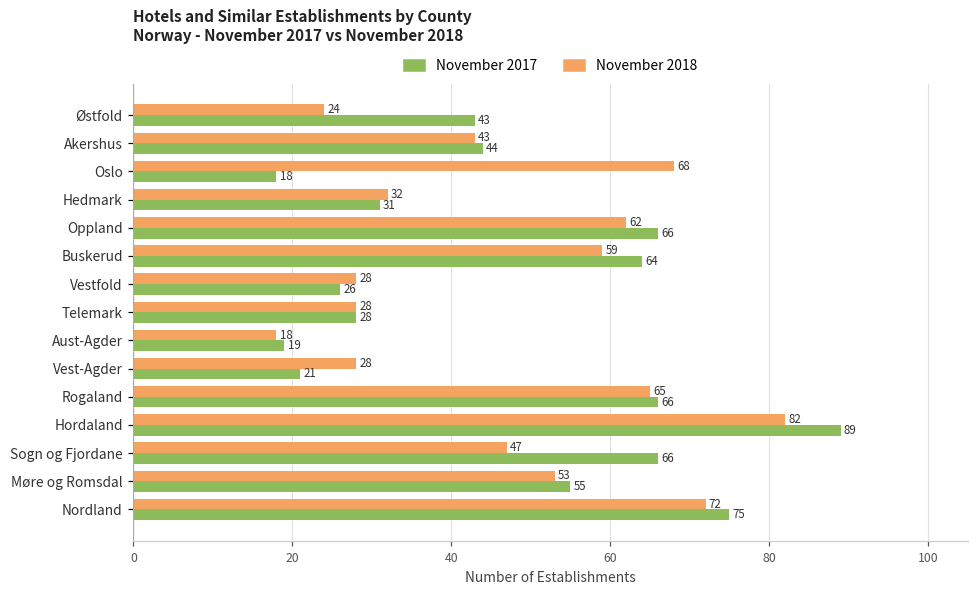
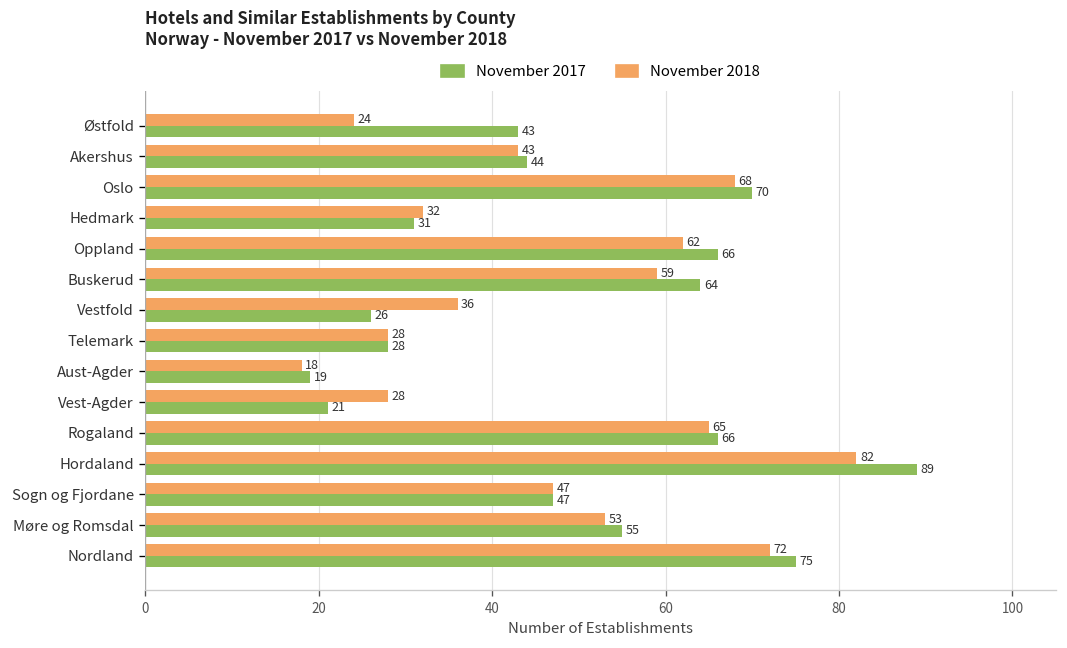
  {
    "November 2017": {
      "Østfold": 43,
      "Akershus": 44,
-     "Oslo": 18,
+     "Oslo": 70,
      "Hedmark": 31,
      "Oppland": 66,
      "Buskerud": 64,
      "Vestfold": 26,
      "Telemark": 28,
      "Aust-Agder": 19,
      "Vest-Agder": 21,
      "Rogaland": 66,
      "Hordaland": 89,
-     "Sogn og Fjordane": 66,
+     "Sogn og Fjordane": 47,
      "Møre og Romsdal": 55,
      "Nordland": 75
    },
    "November 2018": {
      "Østfold": 24,
      "Akershus": 43,
      "Oslo": 68,
      "Hedmark": 32,
      "Oppland": 62,
      "Buskerud": 59,
-     "Vestfold": 28,
+     "Vestfold": 36,
      "Telemark": 28,
      "Aust-Agder": 18,
      "Vest-Agder": 28,
      "Rogaland": 65,
      "Hordaland": 82,
      "Sogn og Fjordane": 47,
      "Møre og Romsdal": 53,
      "Nordland": 72
    }
  }
